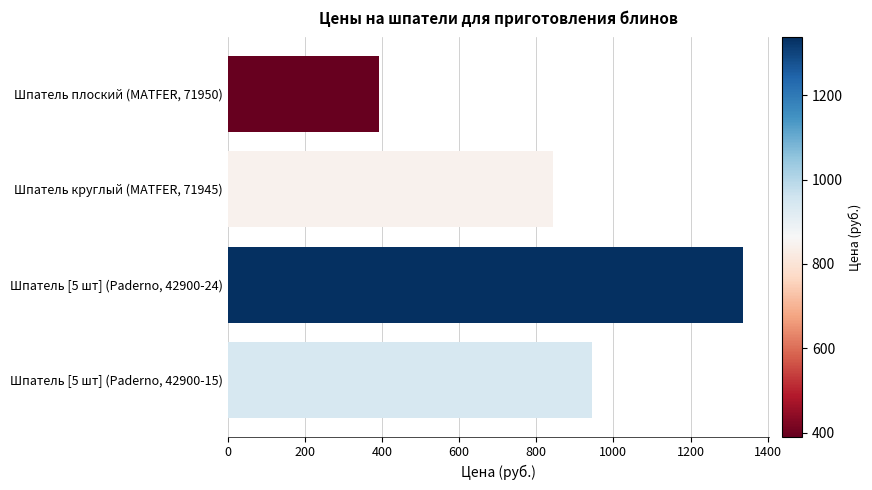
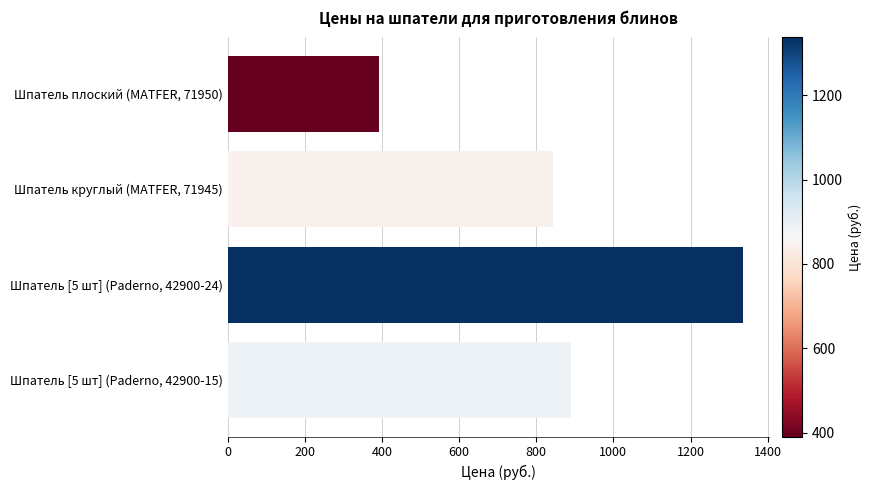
  {
    "Шпатель плоский (MATFER, 71950)": 390,
    "Шпатель круглый (MATFER, 71945)": 840,
    "Шпатель [5 шт] (Paderno, 42900-24)": 1340,
-   "Шпатель [5 шт] (Paderno, 42900-15)": 940
+   "Шпатель [5 шт] (Paderno, 42900-15)": 890
  }
